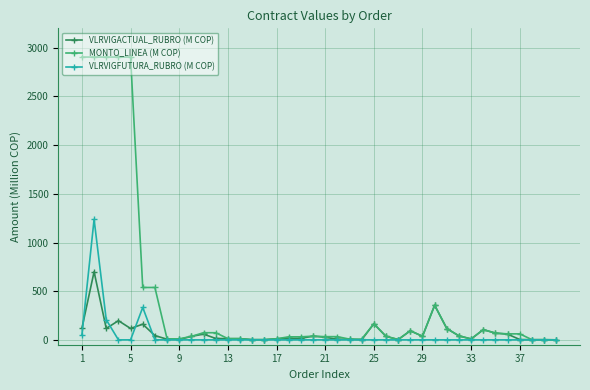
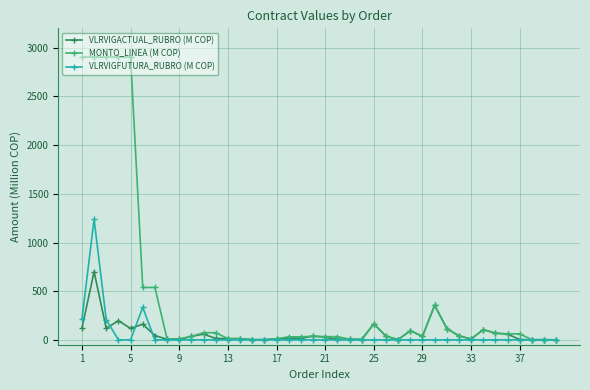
  {
    "VLRVIGFUTURA_RUBRO (M COP)": {
-     "1": 100,
+     "1": 200,
      "5": 0,
      "21": 0,
      "25": 0,
      "29": 0
    }
  }
